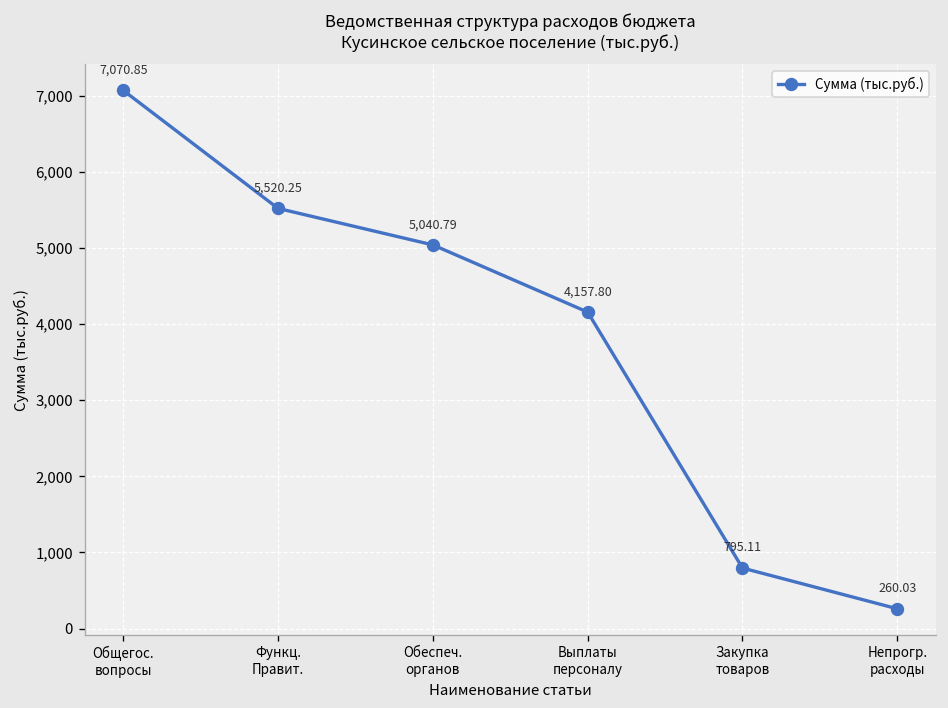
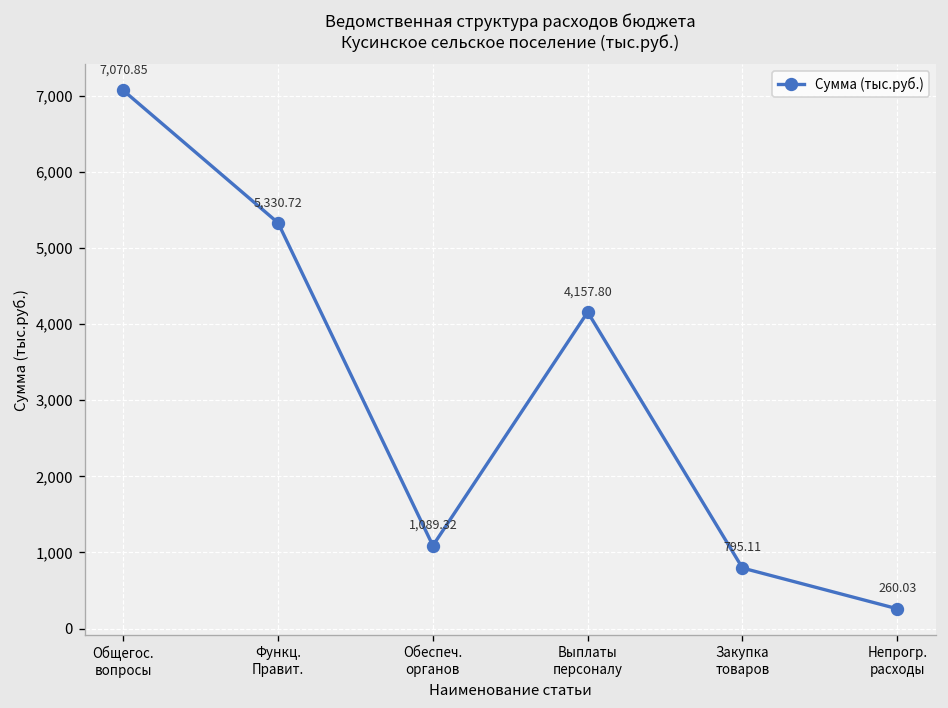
  {
    "Общегос. вопросы": "7,070.85",
-   "Функц. Правит.": "5,520.25",
-   "Обеспеч. органов": "5,040.79",
+   "Функц. Правит.": "5,330.72",
+   "Обеспеч. органов": "1,089.32",
    "Выплаты персоналу": "4,157.80",
    "Закупка товаров": "795.11",
    "Непрогр. расходы": "260.03"
  }
